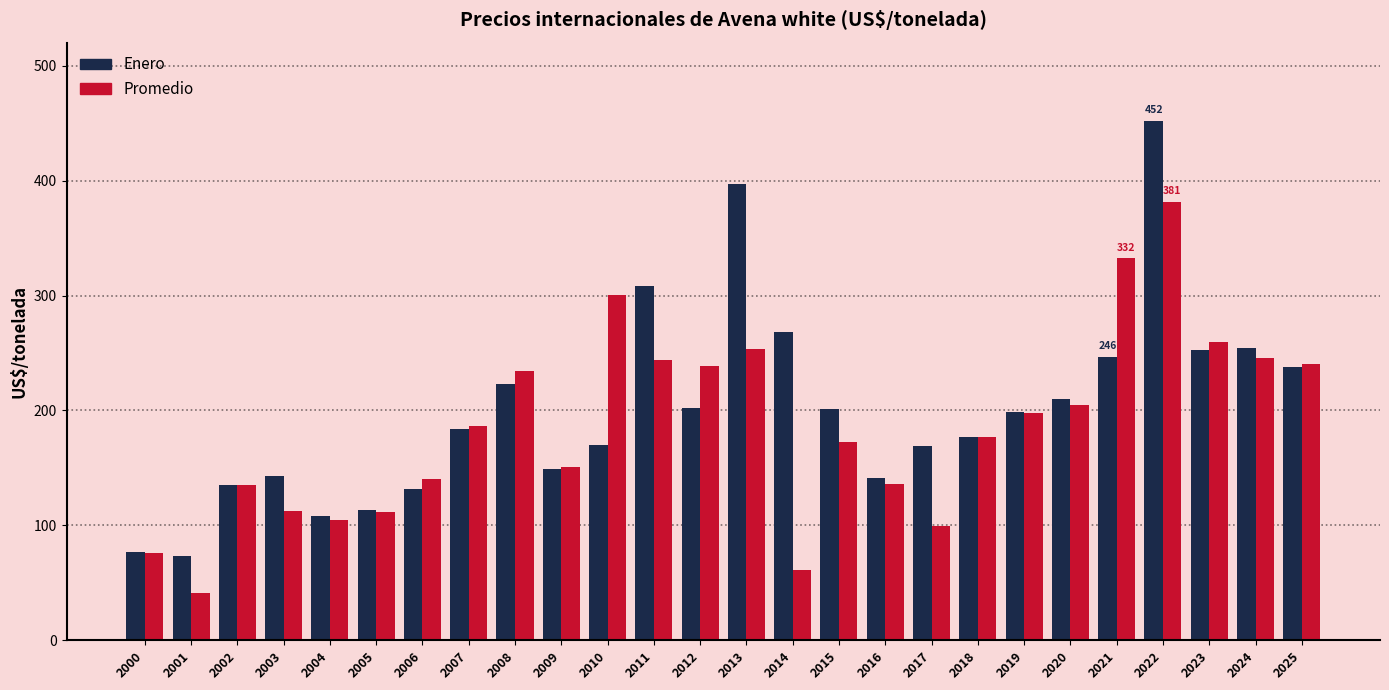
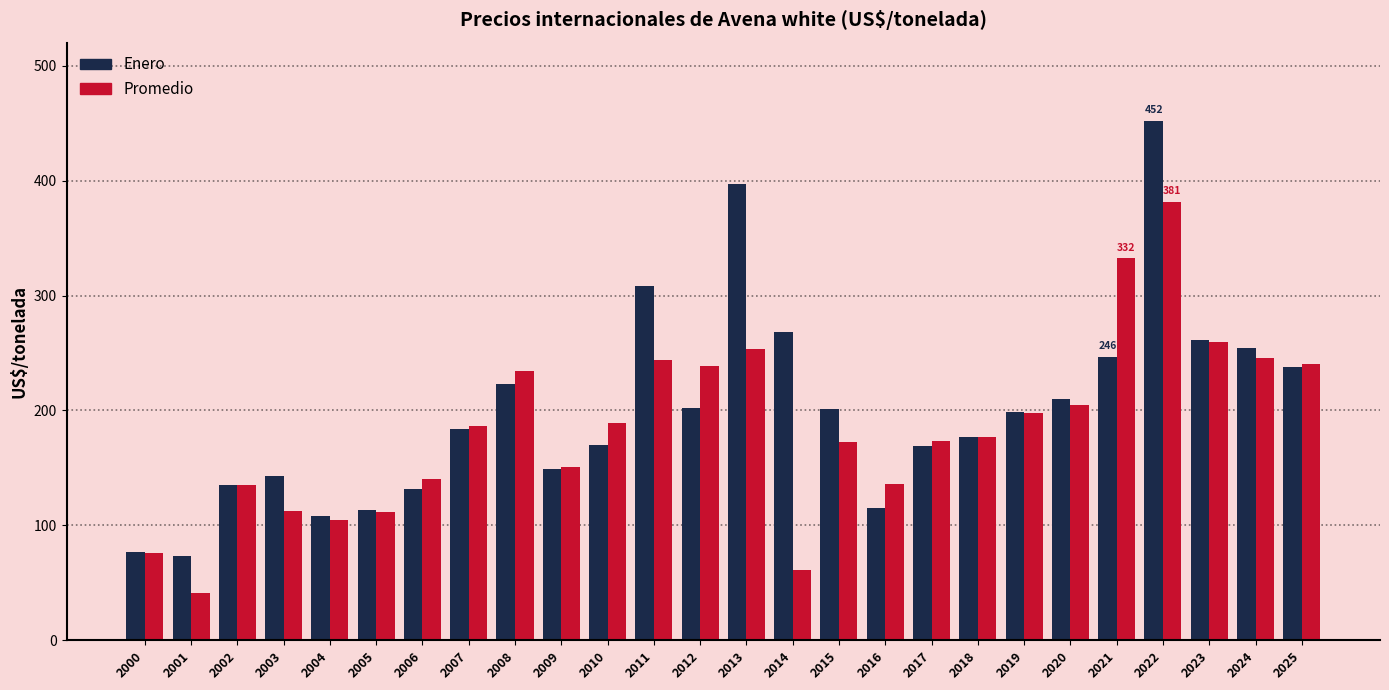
  {
    "Enero": {
      "2000": 77,
      "2001": 73,
      "2002": 135,
      "2003": 143,
      "2004": 108,
      "2005": 114,
      "2006": 131,
      "2007": 184,
      "2008": 223,
      "2009": 149,
      "2010": 170,
      "2011": 308,
      "2012": 202,
      "2013": 397,
      "2014": 268,
      "2015": 202,
-     "2016": 141,
+     "2016": 115,
      "2017": 169,
      "2018": 177,
      "2019": 199,
      "2020": 210,
-     "2023": 253,
+     "2023": 261,
      "2024": 255,
      "2025": 238
    },
    "Promedio": {
      "2000": 76,
      "2001": 41,
      "2002": 135,
      "2003": 113,
      "2004": 105,
      "2005": 111,
      "2006": 141,
      "2007": 186,
      "2008": 234,
      "2009": 150,
-     "2010": 301,
+     "2010": 189,
      "2011": 244,
      "2012": 239,
      "2013": 253,
      "2014": 62,
      "2015": 172,
      "2016": 136,
-     "2017": 99,
+     "2017": 174,
      "2018": 176,
      "2019": 197,
      "2020": 204,
      "2023": 259,
      "2024": 246,
      "2025": 240
    }
  }
